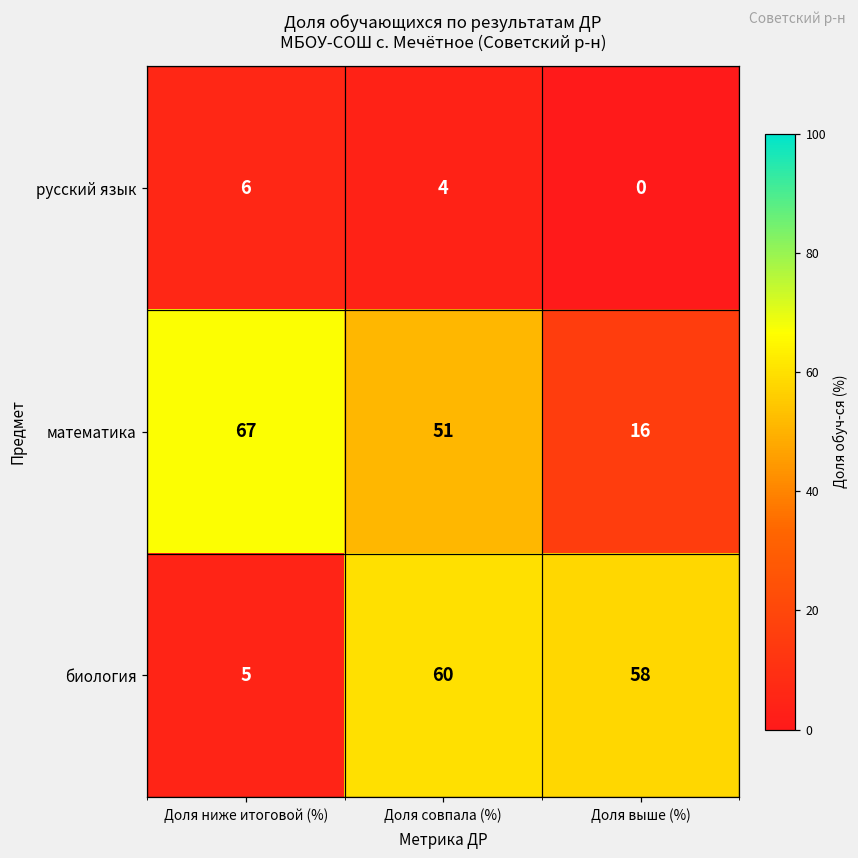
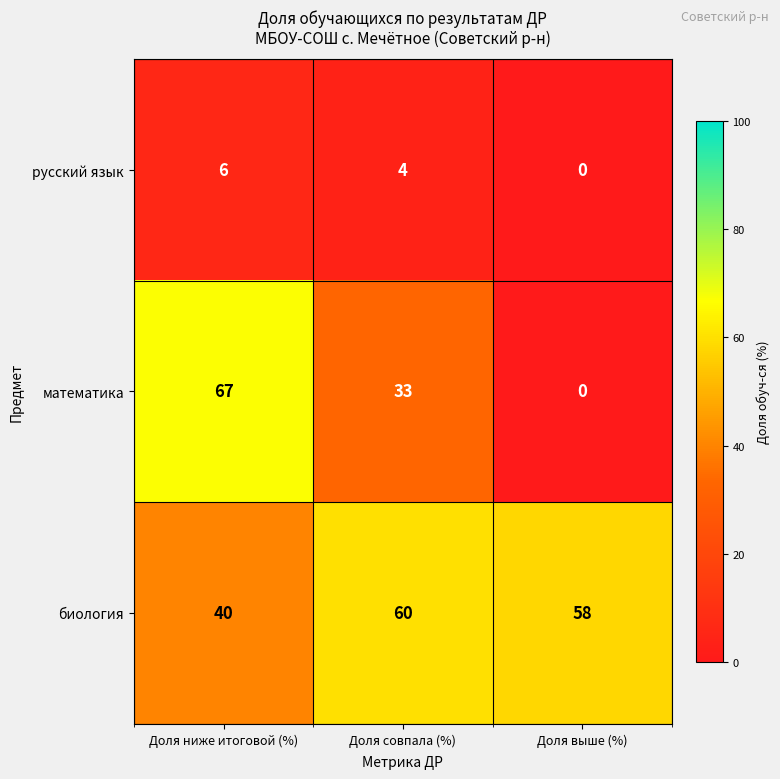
  {
    "русский язык": {
      "Доля ниже итоговой (%)": 6,
      "Доля совпала (%)": 4,
      "Доля выше (%)": 0
    },
    "математика": {
      "Доля ниже итоговой (%)": 67,
-     "Доля совпала (%)": 51,
-     "Доля выше (%)": 16
+     "Доля совпала (%)": 33,
+     "Доля выше (%)": 0
    },
    "биология": {
-     "Доля ниже итоговой (%)": 5,
+     "Доля ниже итоговой (%)": 40,
      "Доля совпала (%)": 60,
      "Доля выше (%)": 58
    }
  }
